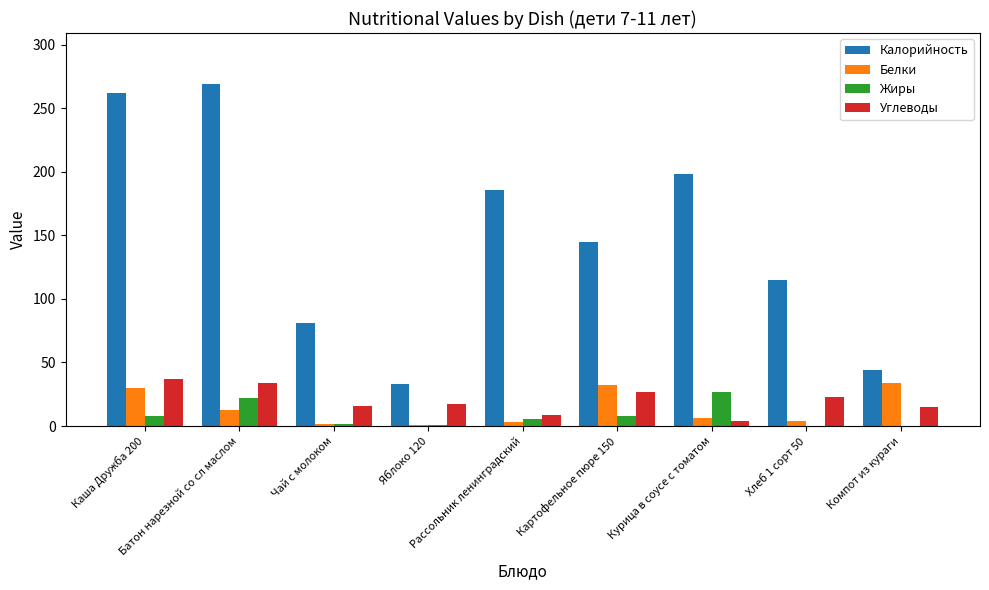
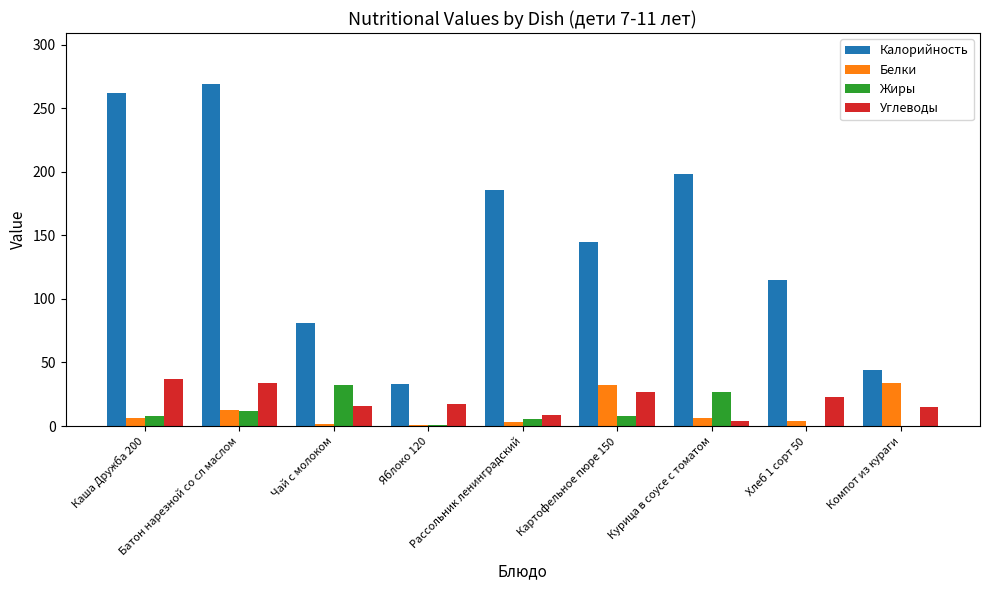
  {
    "Калорийность": {
      "Каша Дружба 200": 262,
      "Батон нарезной со сл маслом": 269,
      "Чай с молоком": 81,
      "Яблоко 120": 33,
      "Рассольник ленинградский": 186,
      "Картофельное пюре 150": 145,
      "Курица в соусе с томатом": 198,
      "Хлеб 1 сорт 50": 115,
      "Компот из кураги": 44
    },
    "Белки": {
-     "Каша Дружба 200": 30,
+     "Каша Дружба 200": 6,
      "Батон нарезной со сл маслом": 13,
      "Рассольник ленинградский": 3,
      "Картофельное пюре 150": 32,
      "Курица в соусе с томатом": 7,
      "Хлеб 1 сорт 50": 4,
      "Компот из кураги": 34
    },
    "Жиры": {
      "Каша Дружба 200": 8,
-     "Батон нарезной со сл маслом": 22,
-     "Чай с молоком": 1,
+     "Батон нарезной со сл маслом": 12,
+     "Чай с молоком": 32,
      "Рассольник ленинградский": 5,
      "Картофельное пюре 150": 8,
      "Курица в соусе с томатом": 27,
      "Компот из кураги": 0
    },
    "Углеводы": {
      "Каша Дружба 200": 37,
      "Батон нарезной со сл маслом": 34,
      "Чай с молоком": 16,
      "Яблоко 120": 17,
      "Рассольник ленинградский": 9,
      "Картофельное пюре 150": 27,
      "Курица в соусе с томатом": 4,
      "Хлеб 1 сорт 50": 23,
      "Компот из кураги": 15
    }
  }
